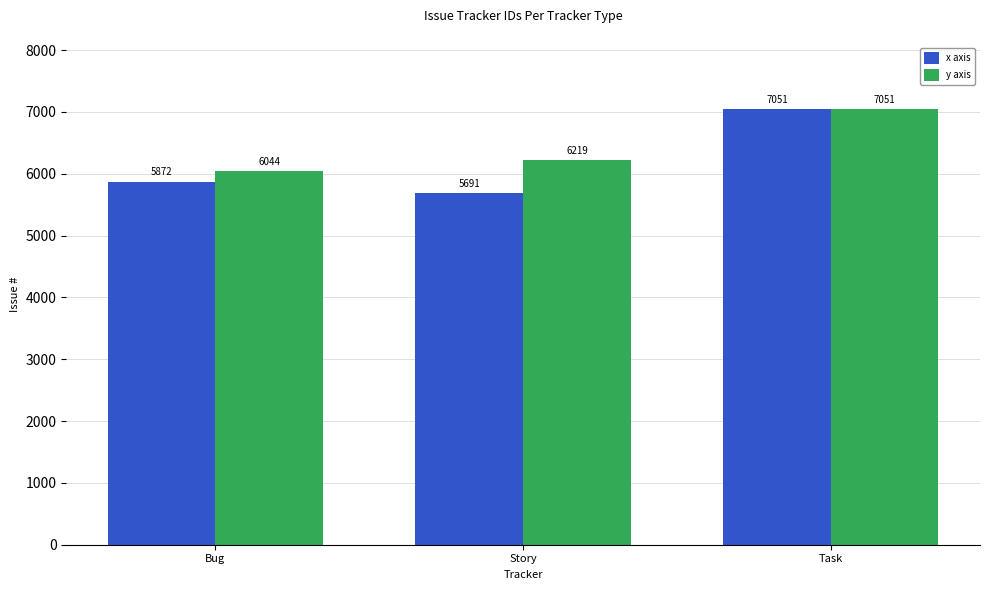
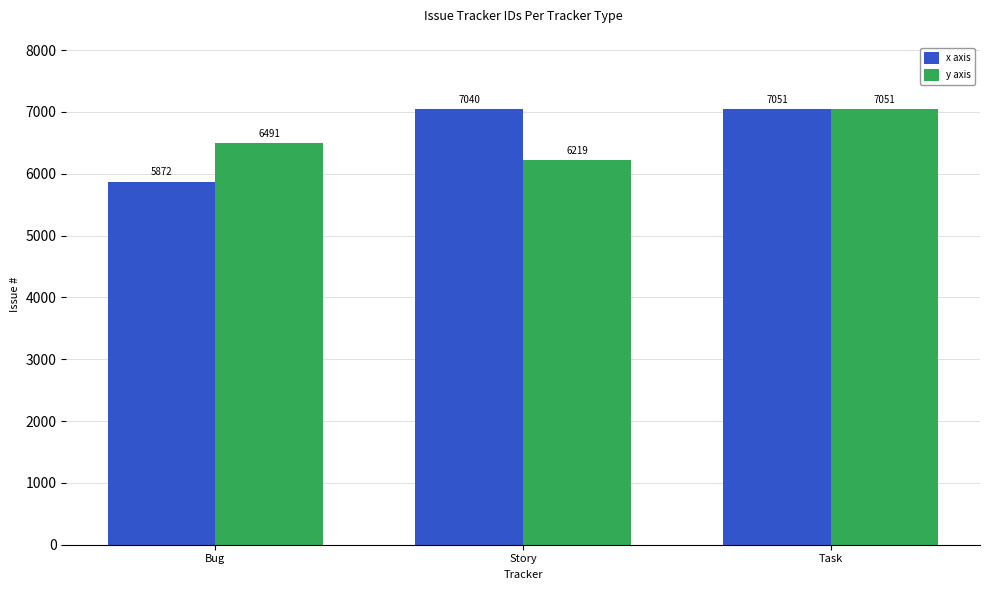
  {
    "x axis": {
      "Bug": 5872,
-     "Story": 5691,
+     "Story": 7040,
      "Task": 7051
    },
    "y axis": {
-     "Bug": 6044,
+     "Bug": 6491,
      "Story": 6219,
      "Task": 7051
    }
  }
